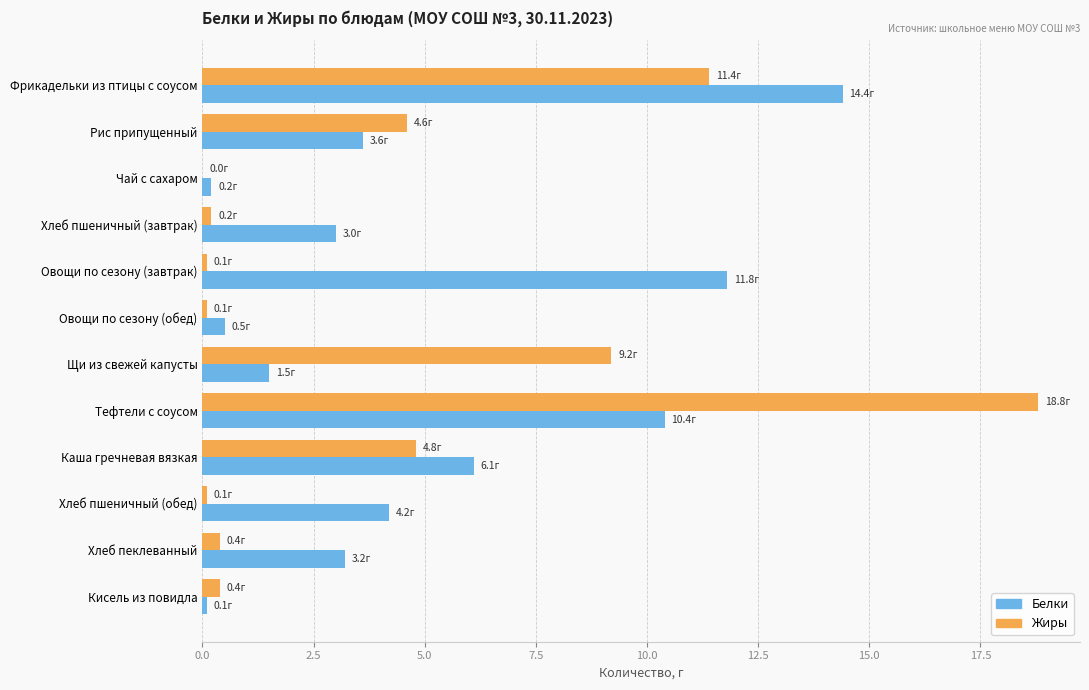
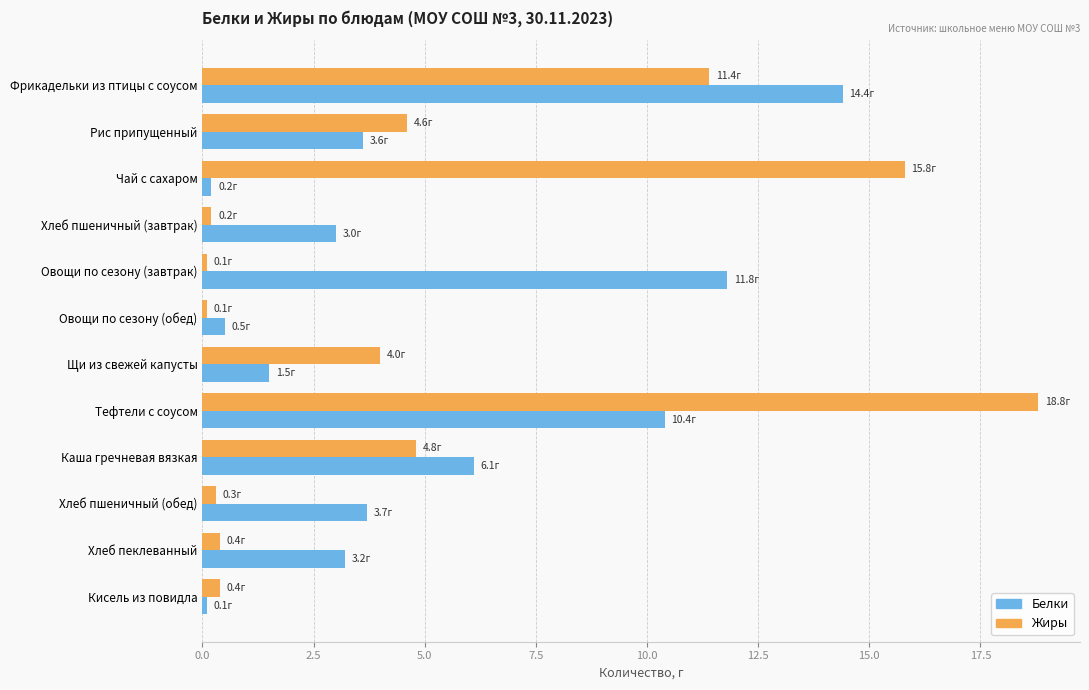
  {
    "Белки": {
      "Фрикадельки из птицы с соусом": "14.4г",
      "Рис припущенный": "3.6г",
      "Чай с сахаром": "0.2г",
      "Хлеб пшеничный (завтрак)": "3.0г",
      "Овощи по сезону (завтрак)": "11.8г",
      "Овощи по сезону (обед)": "0.5г",
      "Щи из свежей капусты": "1.5г",
      "Тефтели с соусом": "10.4г",
      "Каша гречневая вязкая": "6.1г",
-     "Хлеб пшеничный (обед)": "4.2г",
+     "Хлеб пшеничный (обед)": "3.7г",
      "Хлеб пеклеванный": "3.2г",
      "Кисель из повидла": "0.1г"
    },
    "Жиры": {
      "Фрикадельки из птицы с соусом": "11.4г",
      "Рис припущенный": "4.6г",
-     "Чай с сахаром": "0.0г",
+     "Чай с сахаром": "15.8г",
      "Хлеб пшеничный (завтрак)": "0.2г",
      "Овощи по сезону (завтрак)": "0.1г",
      "Овощи по сезону (обед)": "0.1г",
-     "Щи из свежей капусты": "9.2г",
+     "Щи из свежей капусты": "4.0г",
      "Тефтели с соусом": "18.8г",
      "Каша гречневая вязкая": "4.8г",
-     "Хлеб пшеничный (обед)": "0.1г",
+     "Хлеб пшеничный (обед)": "0.3г",
      "Хлеб пеклеванный": "0.4г",
      "Кисель из повидла": "0.4г"
    }
  }
